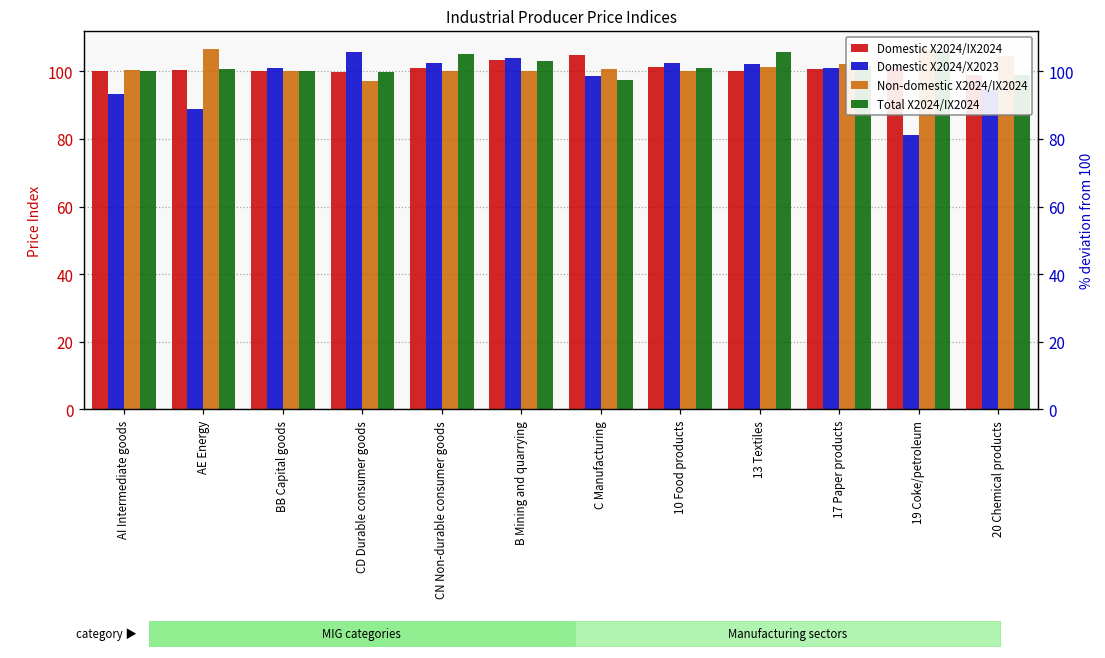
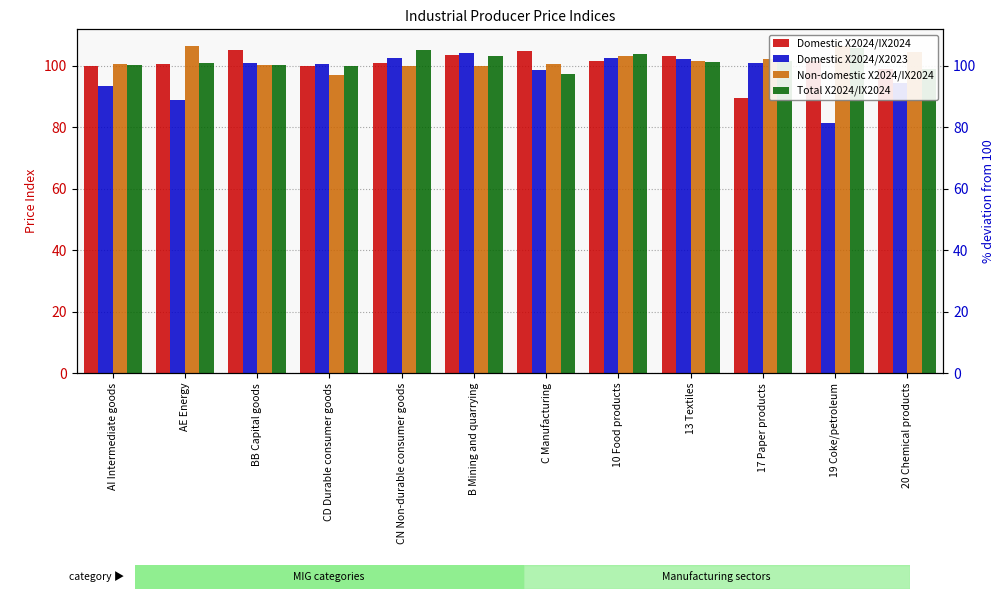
  {
    "Domestic X2024/IX2024": {
      "AI Intermediate goods": 100,
      "AE Energy": 100,
-     "BB Capital goods": 100,
+     "BB Capital goods": 105,
      "CD Durable consumer goods": 100,
      "CN Non-durable consumer goods": 101,
      "B Mining and quarrying": 103,
      "C Manufacturing": 105,
      "10 Food products": 101,
-     "13 Textiles": 100,
-     "17 Paper products": 101
+     "13 Textiles": 103,
+     "17 Paper products": 90
    },
    "Domestic X2024/X2023": {
      "AI Intermediate goods": 93,
      "AE Energy": 89,
      "BB Capital goods": 101,
-     "CD Durable consumer goods": 106,
+     "CD Durable consumer goods": 100,
      "CN Non-durable consumer goods": 103,
      "B Mining and quarrying": 104,
      "C Manufacturing": 99,
      "10 Food products": 102,
      "13 Textiles": 102,
      "17 Paper products": 101,
      "19 Coke/petroleum": 81
    },
    "Non-domestic X2024/IX2024": {
      "AI Intermediate goods": 100,
      "AE Energy": 107,
      "BB Capital goods": 100,
      "CD Durable consumer goods": 97,
      "CN Non-durable consumer goods": 100,
      "B Mining and quarrying": 100,
      "C Manufacturing": 101,
-     "10 Food products": 100,
+     "10 Food products": 103,
      "13 Textiles": 101
    },
    "Total X2024/IX2024": {
      "AI Intermediate goods": 100,
      "AE Energy": 101,
      "BB Capital goods": 100,
      "CD Durable consumer goods": 100,
      "CN Non-durable consumer goods": 105,
      "B Mining and quarrying": 103,
      "C Manufacturing": 97,
-     "10 Food products": 101,
-     "13 Textiles": 106
+     "10 Food products": 104,
+     "13 Textiles": 101
    }
  }
